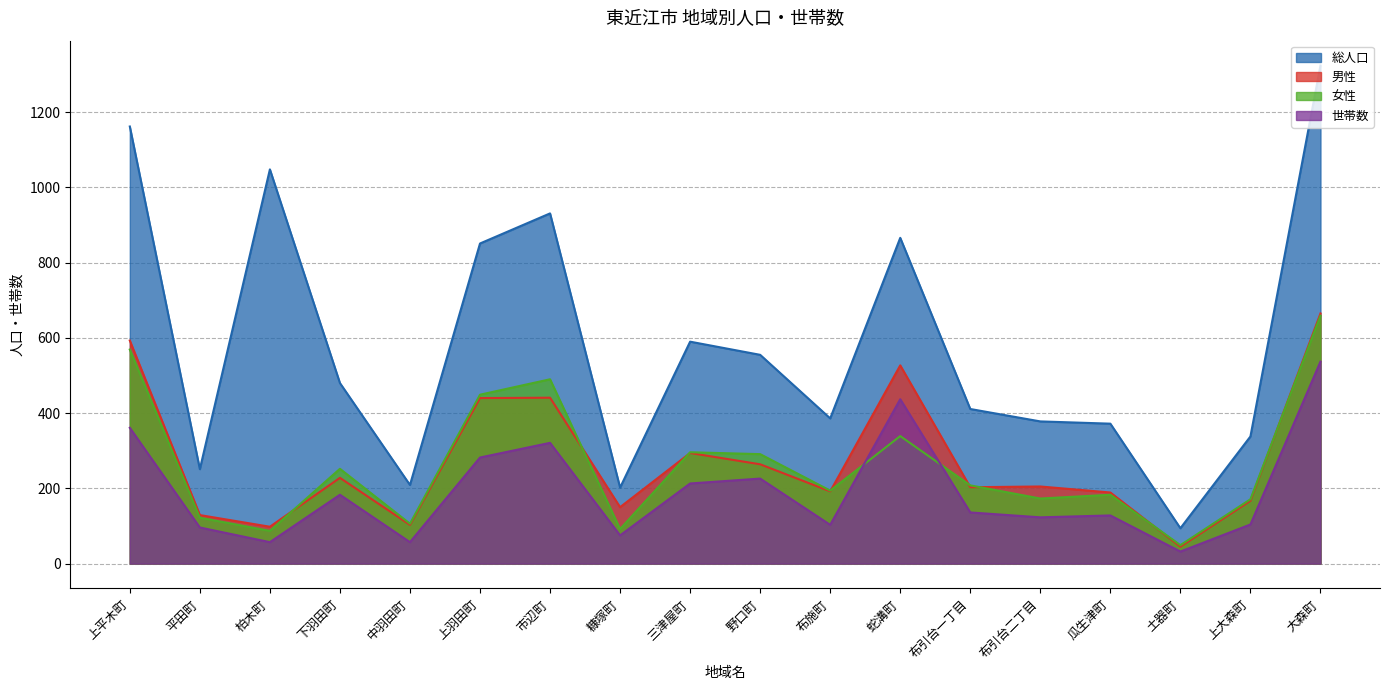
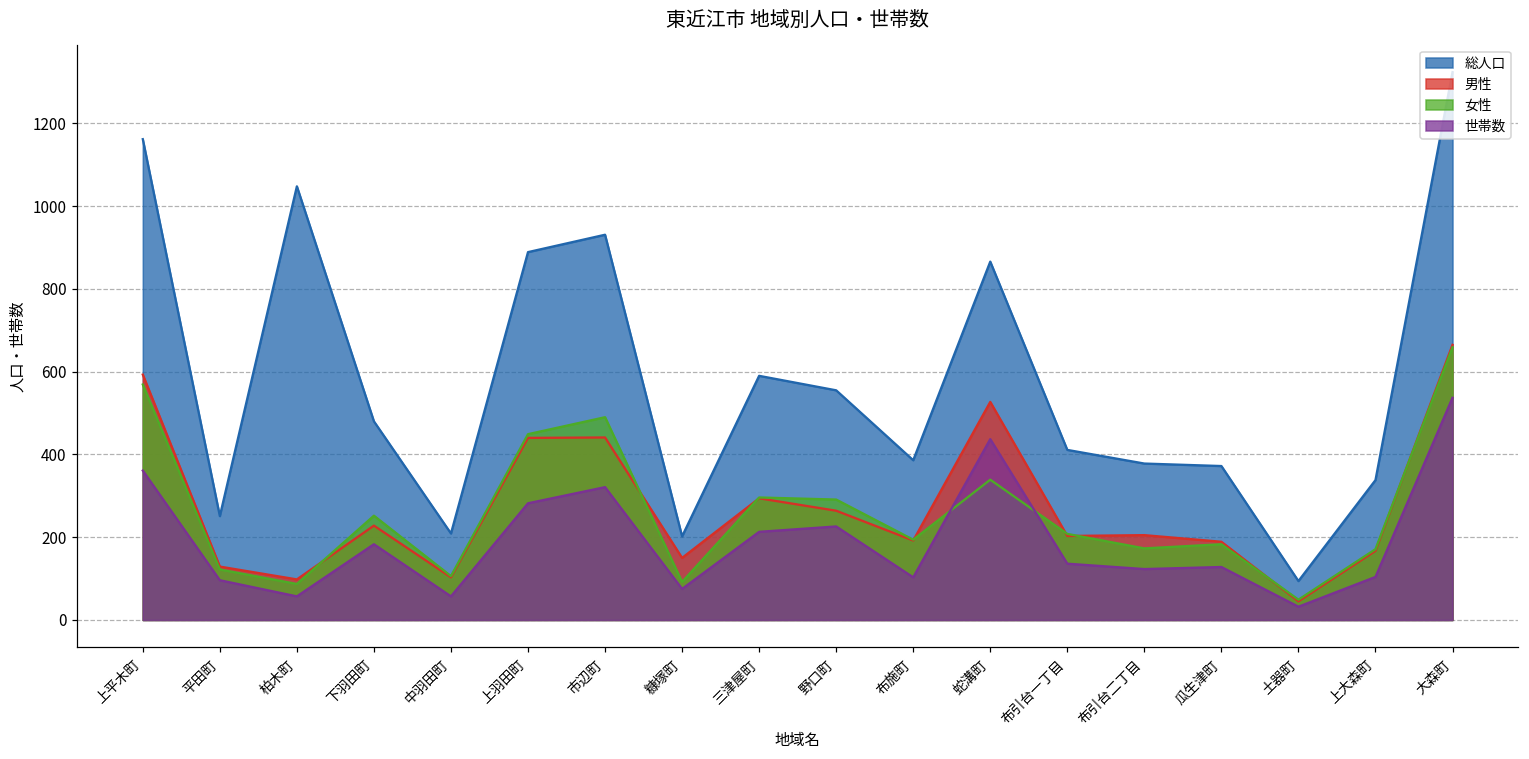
  {
    "総人口": {
      "上平木町": 1160,
      "平田町": 250,
      "柏木町": 1050,
      "下羽田町": 480,
      "中羽田町": 210,
-     "上羽田町": 850,
+     "上羽田町": 890,
      "市辺町": 930,
      "糠塚町": 200,
      "三津屋町": 590,
      "野口町": 560,
      "布施町": 390,
      "蛇溝町": 870,
      "布引台一丁目": 410,
      "布引台二丁目": 380,
      "瓜生津町": 370,
      "土器町": 90,
      "上大森町": 340
    },
    "男性": {
      "上平木町": 590,
      "平田町": 130,
      "柏木町": 100,
      "下羽田町": 230,
      "上羽田町": 440,
      "市辺町": 440,
      "糠塚町": 150,
      "野口町": 260,
      "蛇溝町": 530,
      "布引台二丁目": 210
    },
    "女性": {
      "上平木町": 570,
      "平田町": 120,
      "柏木町": 90,
      "下羽田町": 250,
      "上羽田町": 450,
      "市辺町": 490,
      "糠塚町": 90,
      "野口町": 290,
      "蛇溝町": 340,
      "布引台二丁目": 170
    },
    "世帯数": {
      "上平木町": 360,
      "平田町": 100,
      "柏木町": 60,
      "下羽田町": 180,
      "中羽田町": 60,
      "上羽田町": 280,
      "市辺町": 320,
      "糠塚町": 80,
      "三津屋町": 210,
      "野口町": 230,
      "布施町": 100,
      "蛇溝町": 440,
      "布引台一丁目": 140,
      "布引台二丁目": 120,
      "瓜生津町": 130,
      "土器町": 30,
      "上大森町": 100,
      "大森町": 540
    }
  }
